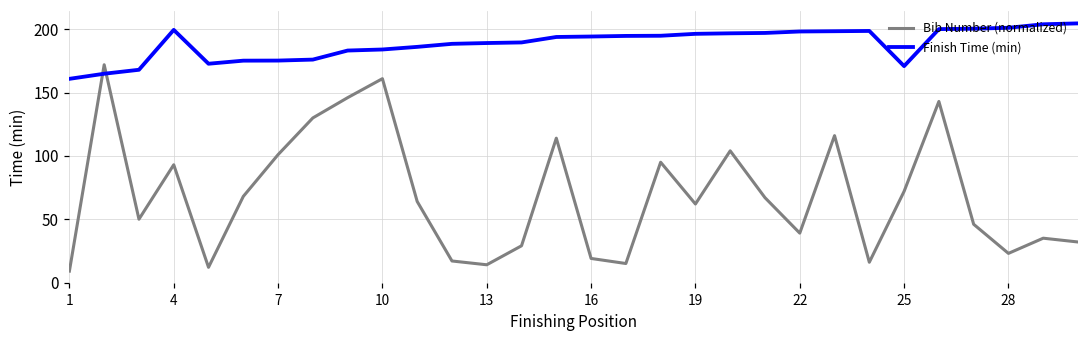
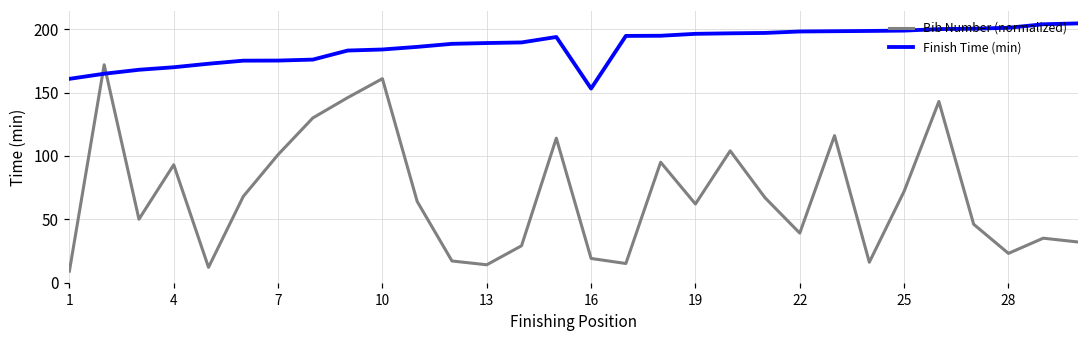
  {
    "Bib Number (normalized)": {
      "1": 9,
      "4": 93,
      "7": 101,
      "10": 161,
      "13": 14,
      "16": 19,
      "19": 62,
      "22": 39,
      "25": 72,
      "28": 23
    },
    "Finish Time (min)": {
      "1": 161,
-     "4": 200,
+     "4": 170,
      "7": 175,
      "10": 184,
      "13": 189,
-     "16": 194,
+     "16": 153,
      "19": 196,
      "22": 198,
-     "25": 171,
+     "25": 199,
      "28": 201
    }
  }
